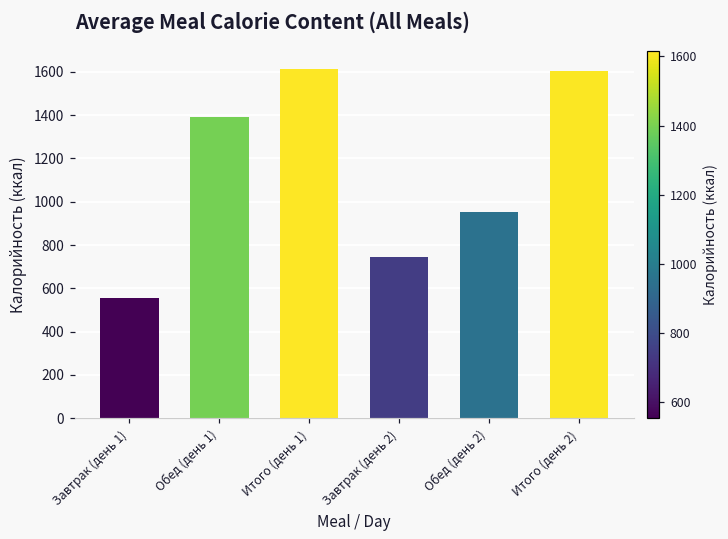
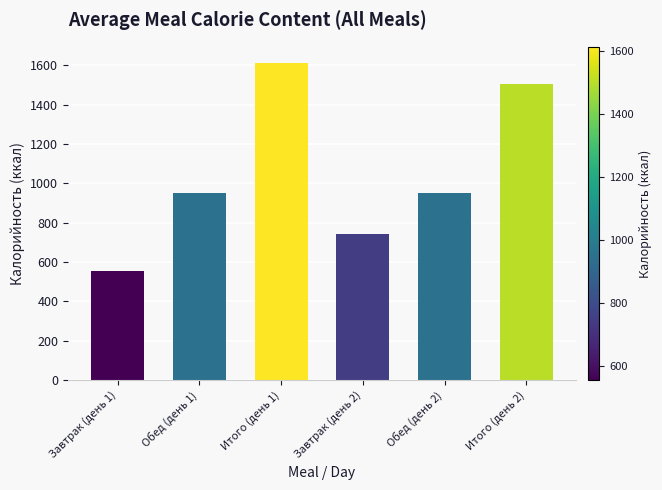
  {
    "Завтрак (день 1)": 550,
-   "Обед (день 1)": 1390,
+   "Обед (день 1)": 950,
    "Итого (день 1)": 1610,
    "Завтрак (день 2)": 740,
    "Обед (день 2)": 950,
-   "Итого (день 2)": 1610
+   "Итого (день 2)": 1510
  }
